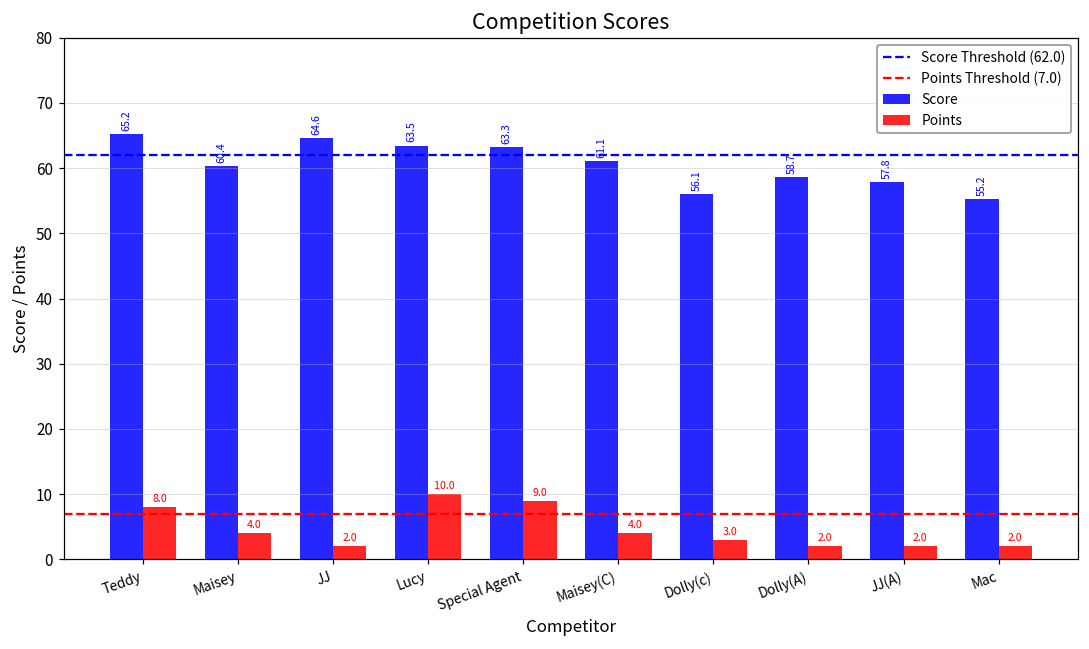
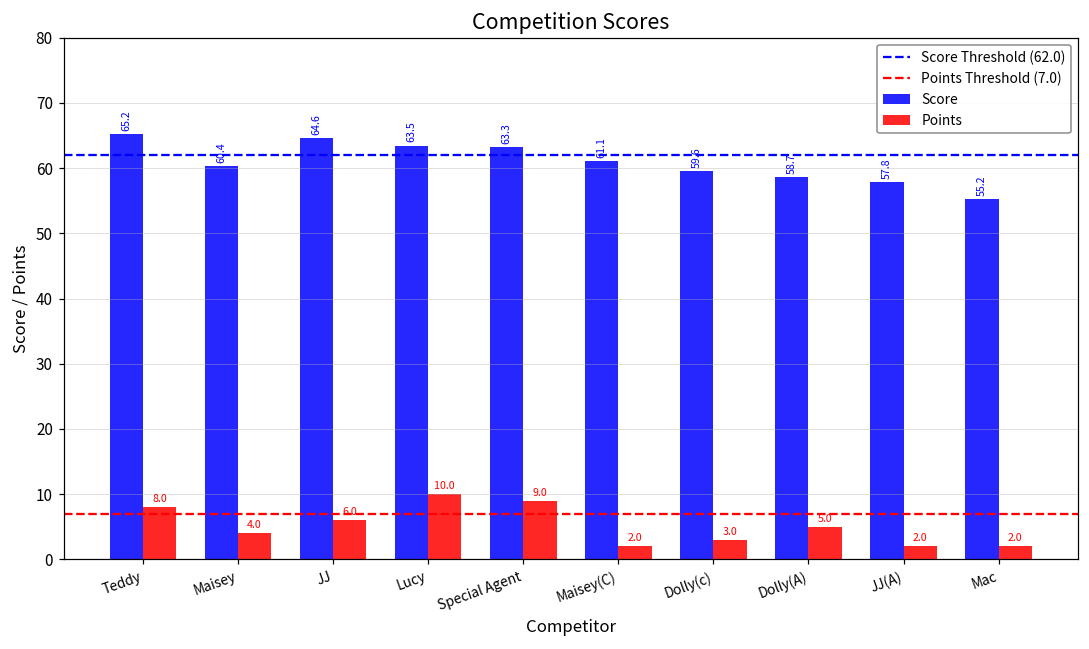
  {
    "Score": {
      "Teddy": 65.2,
      "Maisey": 60.4,
      "JJ": 64.6,
      "Lucy": 63.5,
      "Special Agent": 63.3,
      "Maisey(C)": 61.1,
-     "Dolly(c)": 56.1,
+     "Dolly(c)": 59.6,
      "Dolly(A)": 58.7,
      "JJ(A)": 57.8,
      "Mac": 55.2
    },
    "Points": {
      "Teddy": 8.0,
      "Maisey": 4.0,
-     "JJ": 2.0,
+     "JJ": 6.0,
      "Lucy": 10.0,
      "Special Agent": 9.0,
-     "Maisey(C)": 4.0,
+     "Maisey(C)": 2.0,
      "Dolly(c)": 3.0,
-     "Dolly(A)": 2.0,
+     "Dolly(A)": 5.0,
      "JJ(A)": 2.0,
      "Mac": 2.0
    }
  }
